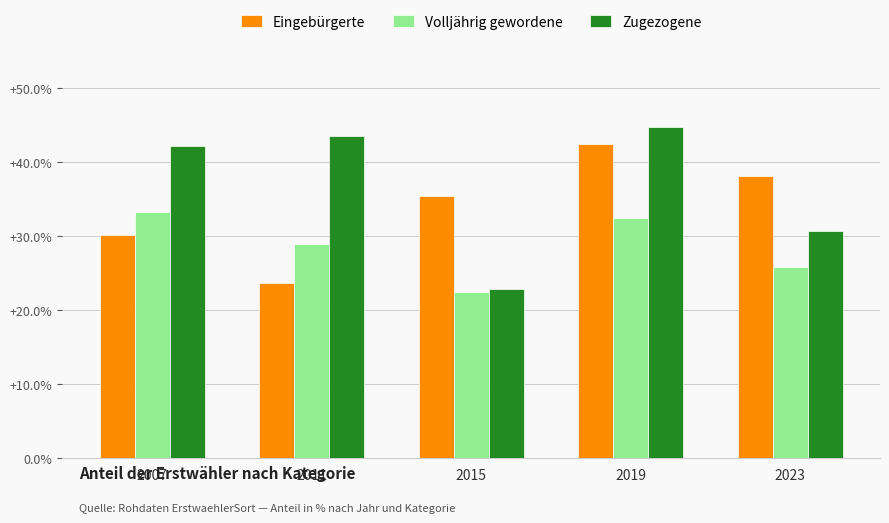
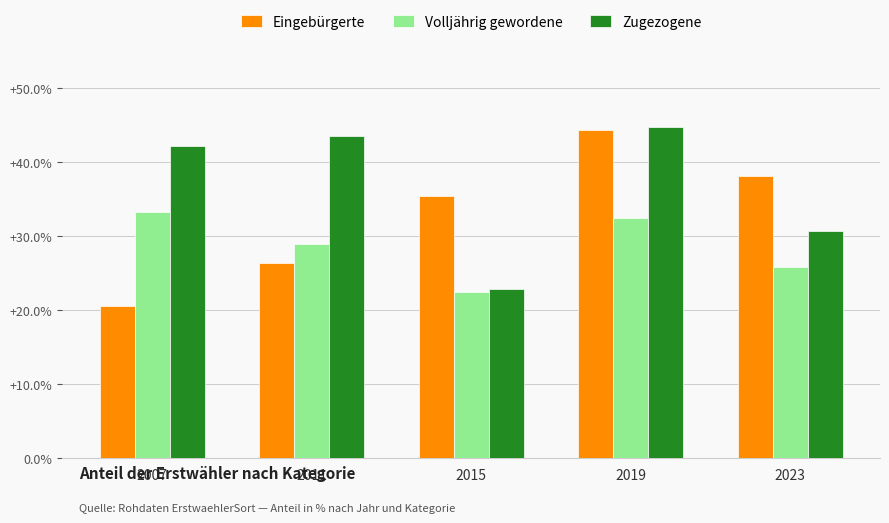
  {
    "Eingebürgerte": {
-     "2007": "+30%",
-     "2011": "+24%",
+     "2007": "+21%",
+     "2011": "+26%",
      "2015": "+35%",
-     "2019": "+42%",
+     "2019": "+44%",
      "2023": "+38%"
    },
    "Volljährig gewordene": {
      "2007": "+33%",
      "2011": "+29%",
      "2015": "+22%",
      "2019": "+32%",
      "2023": "+26%"
    },
    "Zugezogene": {
      "2007": "+42%",
      "2011": "+44%",
      "2015": "+23%",
      "2019": "+45%",
      "2023": "+31%"
    }
  }
